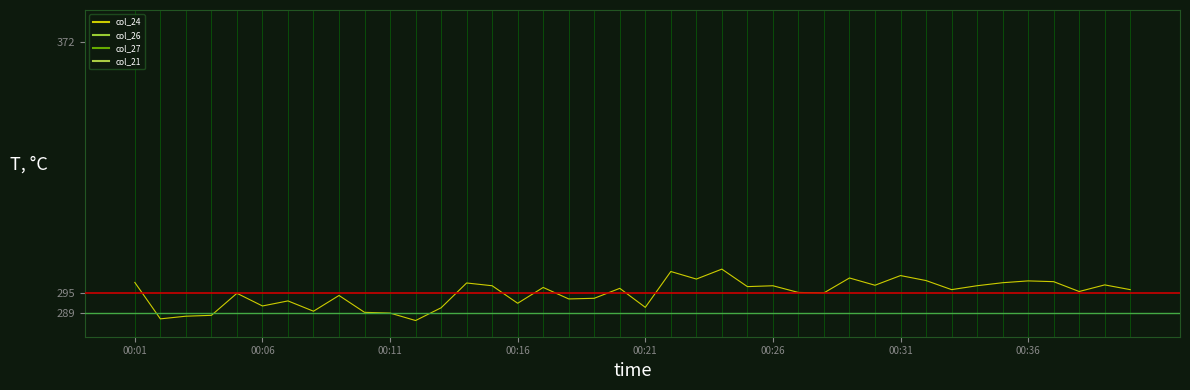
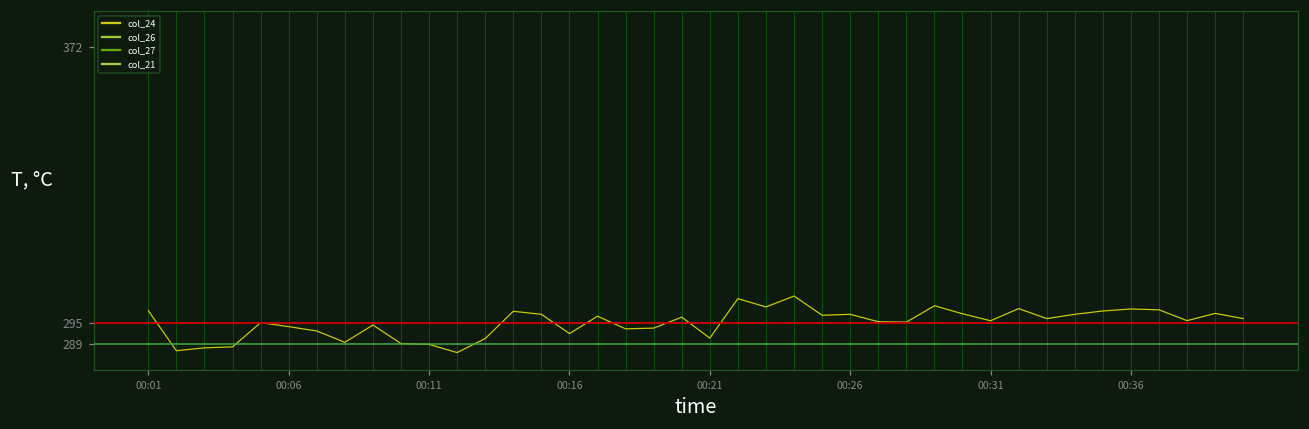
  {
    "col_24": {
      "00:01": 298,
-     "00:06": 291,
+     "00:06": 294,
      "00:11": 289,
      "00:16": 292,
      "00:21": 290,
      "00:26": 297,
-     "00:31": 300,
+     "00:31": 295,
      "00:36": 299
    }
  }
